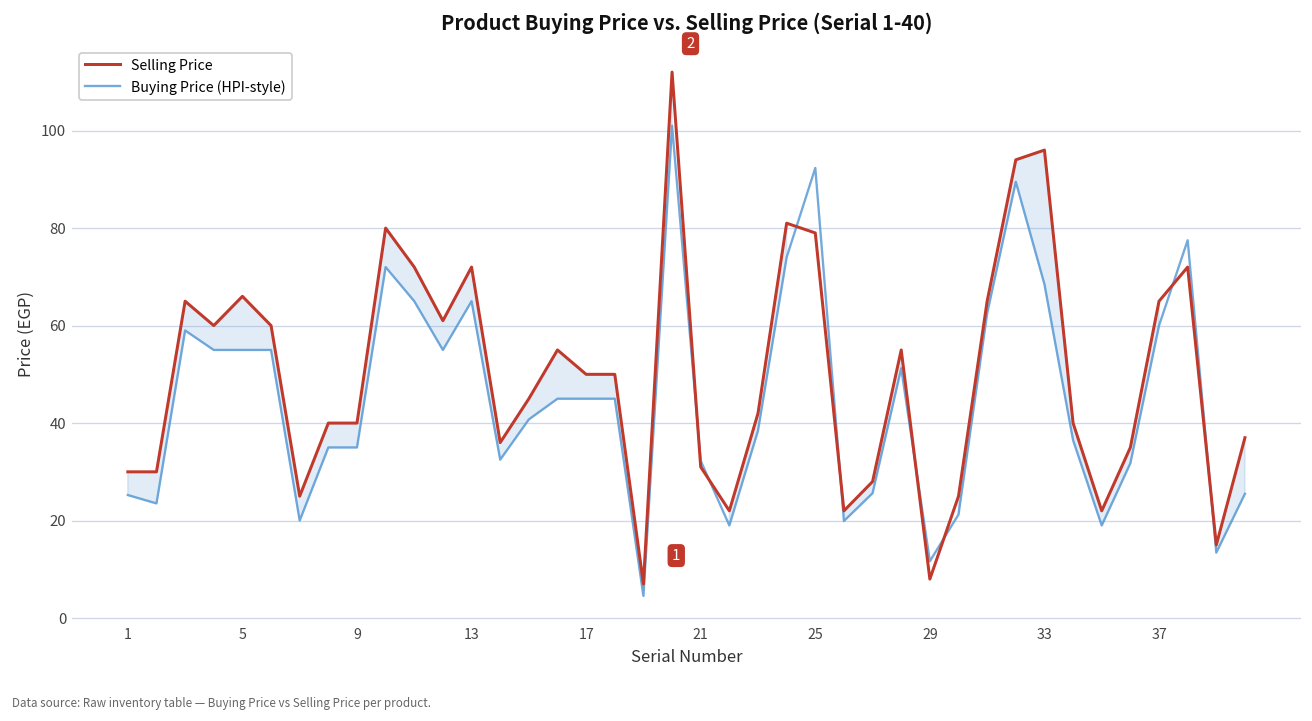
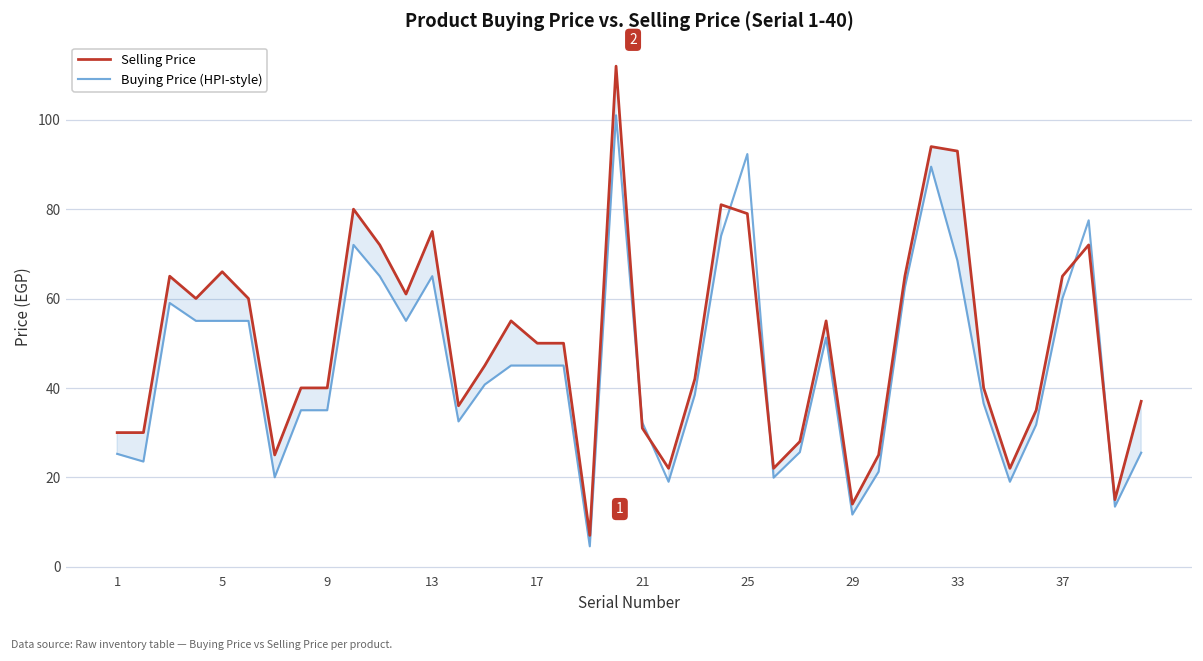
  {
    "Selling Price": {
      "1": 30,
      "5": 66,
      "9": 40,
-     "13": 72,
+     "13": 75,
      "17": 50,
      "21": 31,
      "25": 79,
-     "29": 8,
-     "33": 96,
+     "29": 14,
+     "33": 93,
      "37": 65
    },
    "Buying Price (HPI-style)": {
      "1": 25,
      "5": 55,
      "9": 35,
      "13": 65,
      "17": 45,
      "21": 32,
      "25": 92,
      "29": 12,
      "33": 69,
      "37": 60
    }
  }
